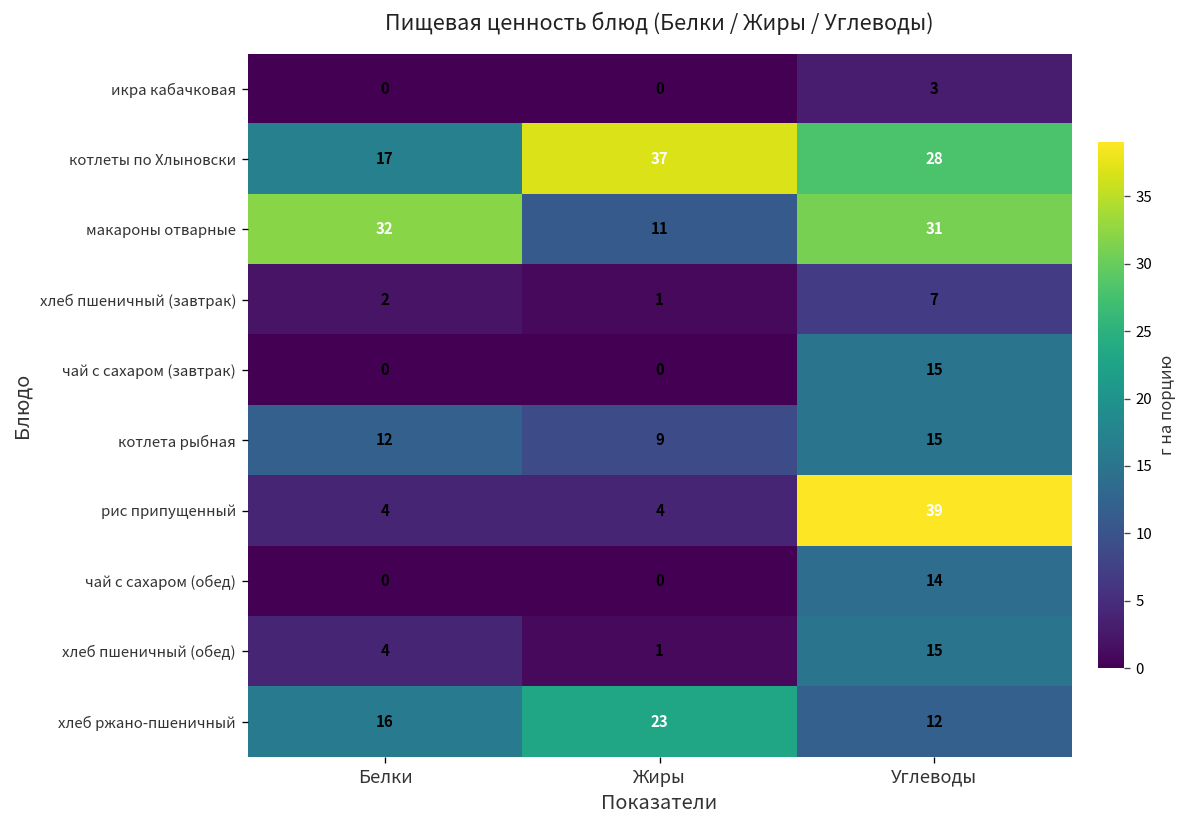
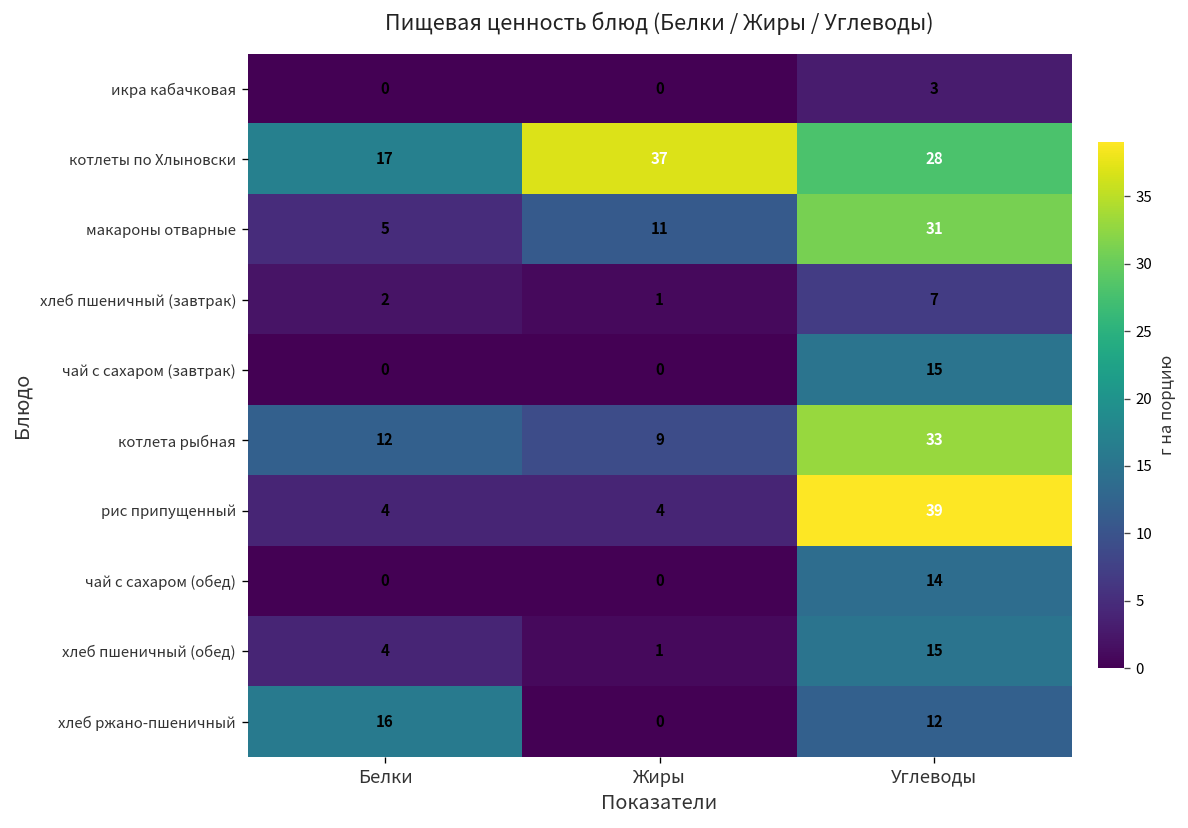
  {
    "икра кабачковая": {
      "Белки": 0,
      "Жиры": 0,
      "Углеводы": 3
    },
    "котлеты по Хлыновски": {
      "Белки": 17,
      "Жиры": 37,
      "Углеводы": 28
    },
    "макароны отварные": {
-     "Белки": 32,
+     "Белки": 5,
      "Жиры": 11,
      "Углеводы": 31
    },
    "хлеб пшеничный (завтрак)": {
      "Белки": 2,
      "Жиры": 1,
      "Углеводы": 7
    },
    "чай с сахаром (завтрак)": {
      "Белки": 0,
      "Жиры": 0,
      "Углеводы": 15
    },
    "котлета рыбная": {
      "Белки": 12,
      "Жиры": 9,
-     "Углеводы": 15
+     "Углеводы": 33
    },
    "рис припущенный": {
      "Белки": 4,
      "Жиры": 4,
      "Углеводы": 39
    },
    "чай с сахаром (обед)": {
      "Белки": 0,
      "Жиры": 0,
      "Углеводы": 14
    },
    "хлеб пшеничный (обед)": {
      "Белки": 4,
      "Жиры": 1,
      "Углеводы": 15
    },
    "хлеб ржано-пшеничный": {
      "Белки": 16,
-     "Жиры": 23,
+     "Жиры": 0,
      "Углеводы": 12
    }
  }
